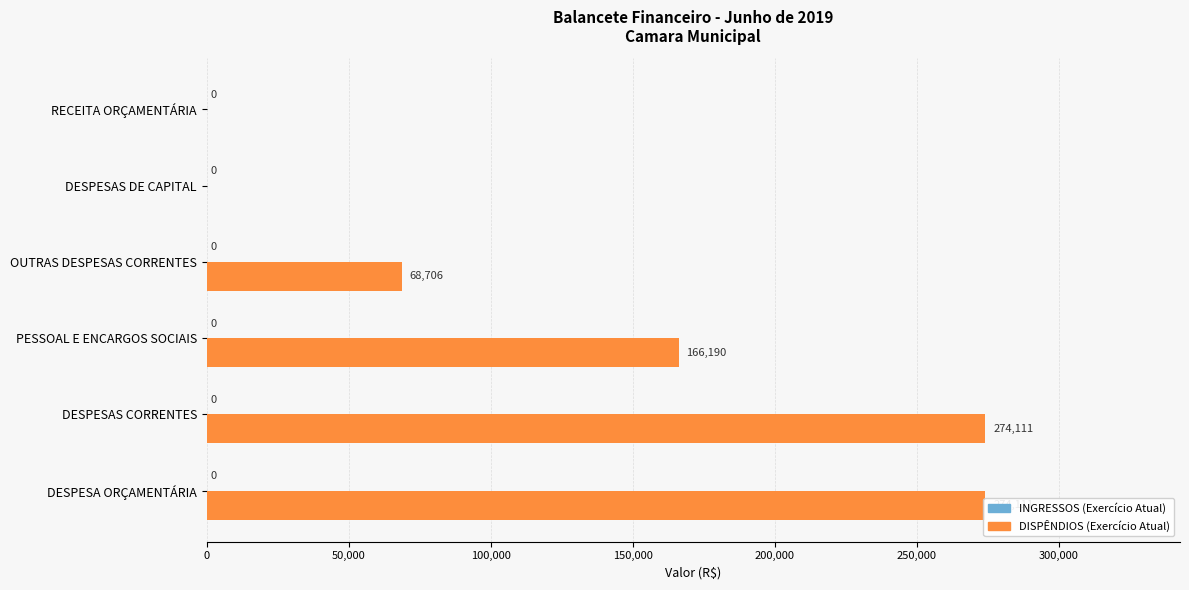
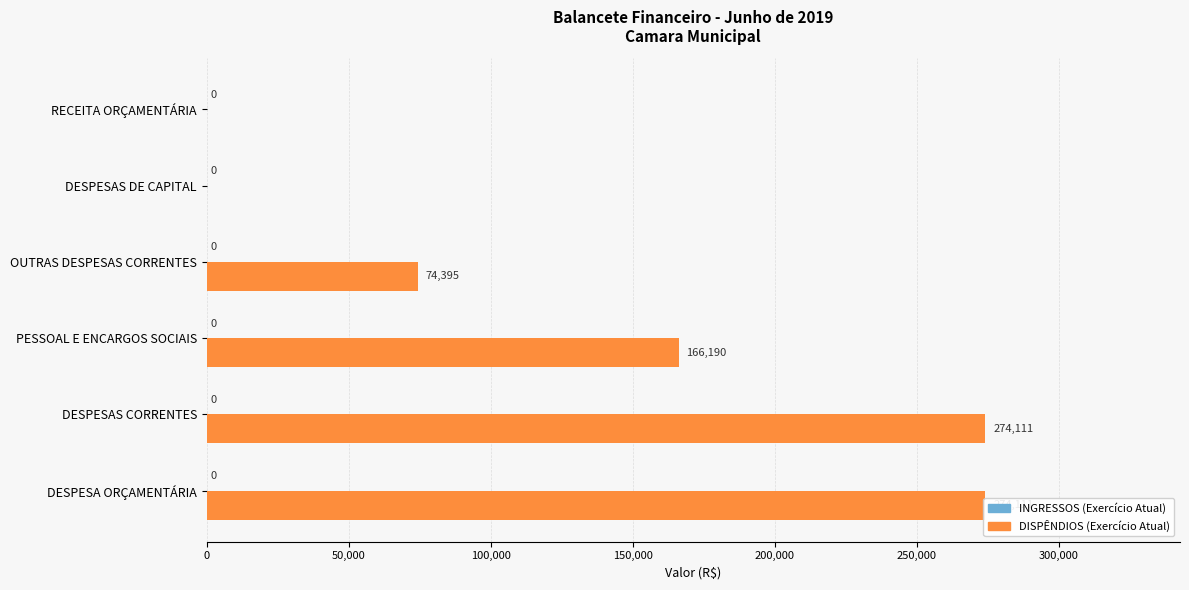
  {
    "INGRESSOS (Exercício Atual)": {
      "RECEITA ORÇAMENTÁRIA": "0",
      "DESPESAS DE CAPITAL": "0",
      "OUTRAS DESPESAS CORRENTES": "0",
      "PESSOAL E ENCARGOS SOCIAIS": "0",
      "DESPESAS CORRENTES": "0",
      "DESPESA ORÇAMENTÁRIA": "0"
    },
    "DISPÊNDIOS (Exercício Atual)": {
-     "OUTRAS DESPESAS CORRENTES": "68,706",
+     "OUTRAS DESPESAS CORRENTES": "74,395",
      "PESSOAL E ENCARGOS SOCIAIS": "166,190",
      "DESPESAS CORRENTES": "274,111"
    }
  }
